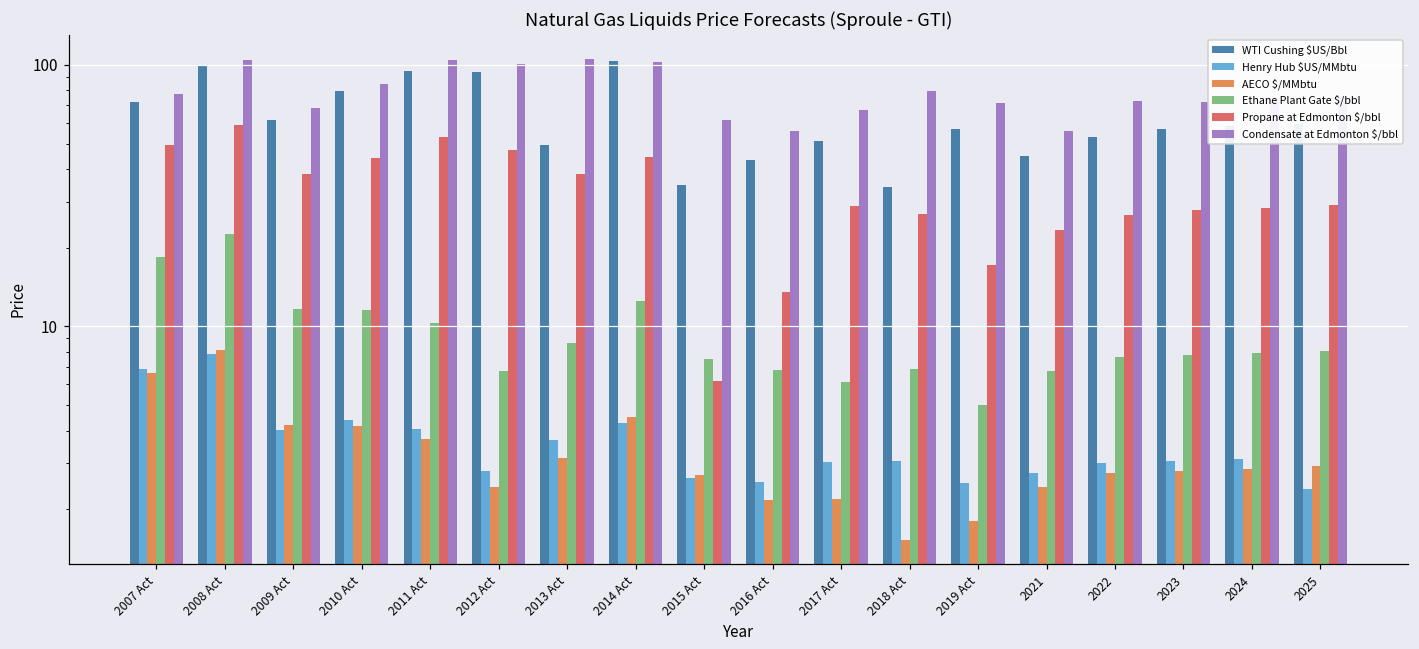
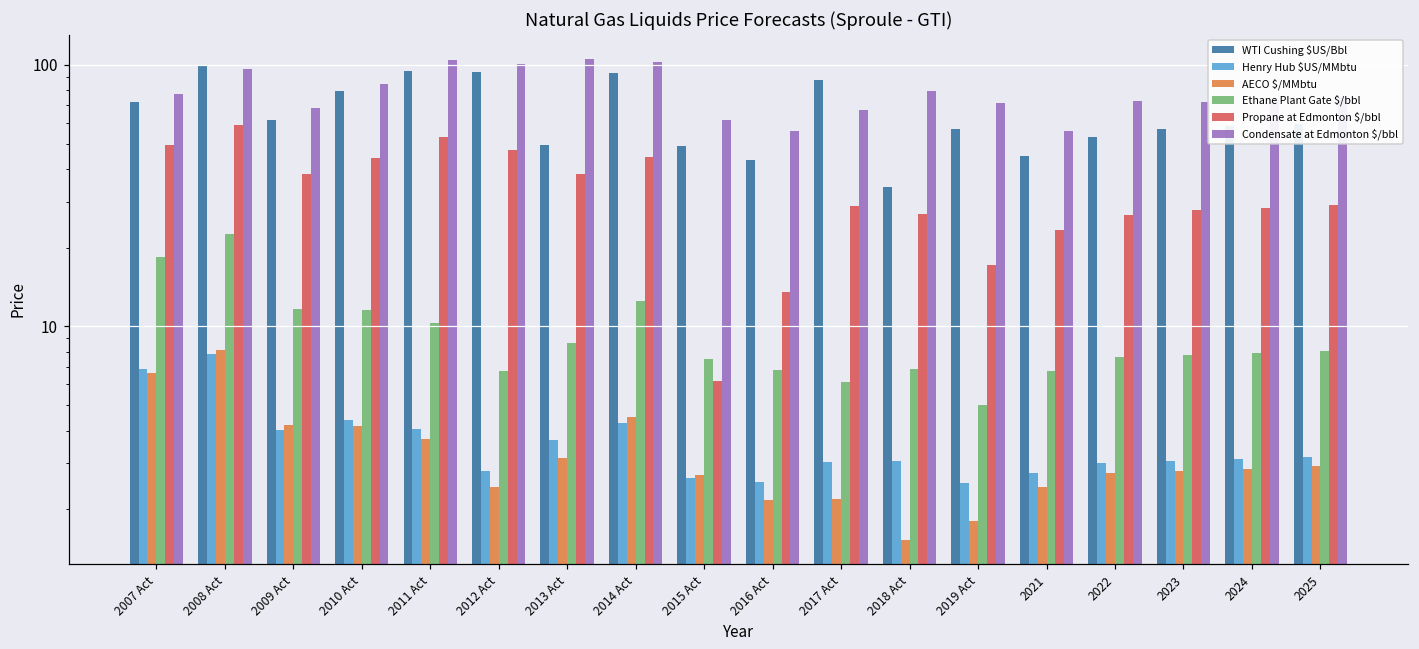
  {
    "WTI Cushing $US/Bbl": {
      "2007 Act": 72,
      "2008 Act": 100,
      "2009 Act": 62,
      "2010 Act": 79,
      "2011 Act": 95,
      "2012 Act": 94,
      "2013 Act": 49,
-     "2014 Act": 100,
-     "2015 Act": 35,
+     "2014 Act": 93,
+     "2015 Act": 49,
      "2016 Act": 43,
-     "2017 Act": 51,
+     "2017 Act": 88,
      "2018 Act": 34,
      "2019 Act": 57,
      "2021": 45,
      "2022": 53,
      "2023": 57
    },
    "Henry Hub $US/MMbtu": {
      "2007 Act": 6.9,
      "2008 Act": 7.9,
      "2009 Act": 4.0,
      "2010 Act": 4.4,
      "2011 Act": 4.0,
      "2012 Act": 2.8,
      "2013 Act": 3.7,
      "2014 Act": 4.3,
      "2015 Act": 2.6,
      "2016 Act": 2.6,
      "2017 Act": 3.0,
      "2018 Act": 3.1,
      "2019 Act": 2.5,
      "2021": 2.8,
      "2022": 3.0,
      "2023": 3.1,
      "2024": 3.1,
-     "2025": 2.4
+     "2025": 3.2
    },
    "Ethane Plant Gate $/bbl": {
      "2007 Act": 18,
      "2008 Act": 23,
      "2009 Act": 12,
      "2010 Act": 12,
      "2011 Act": 10.3,
      "2012 Act": 6.7,
      "2013 Act": 8.7,
      "2014 Act": 12,
      "2015 Act": 7.5,
      "2016 Act": 6.8,
      "2017 Act": 6.1,
      "2018 Act": 6.9,
      "2019 Act": 5.0,
      "2021": 6.8,
      "2022": 7.6,
      "2023": 7.8,
      "2024": 7.9,
      "2025": 8.1
    },
    "Condensate at Edmonton $/bbl": {
      "2007 Act": 77,
-     "2008 Act": 100,
+     "2008 Act": 96,
      "2009 Act": 68,
      "2010 Act": 84,
      "2011 Act": 100,
      "2012 Act": 101,
      "2013 Act": 110,
      "2014 Act": 102,
      "2015 Act": 61,
      "2016 Act": 56,
      "2017 Act": 67,
      "2018 Act": 79,
      "2019 Act": 71,
      "2021": 56,
      "2022": 73,
      "2023": 72
    }
  }
